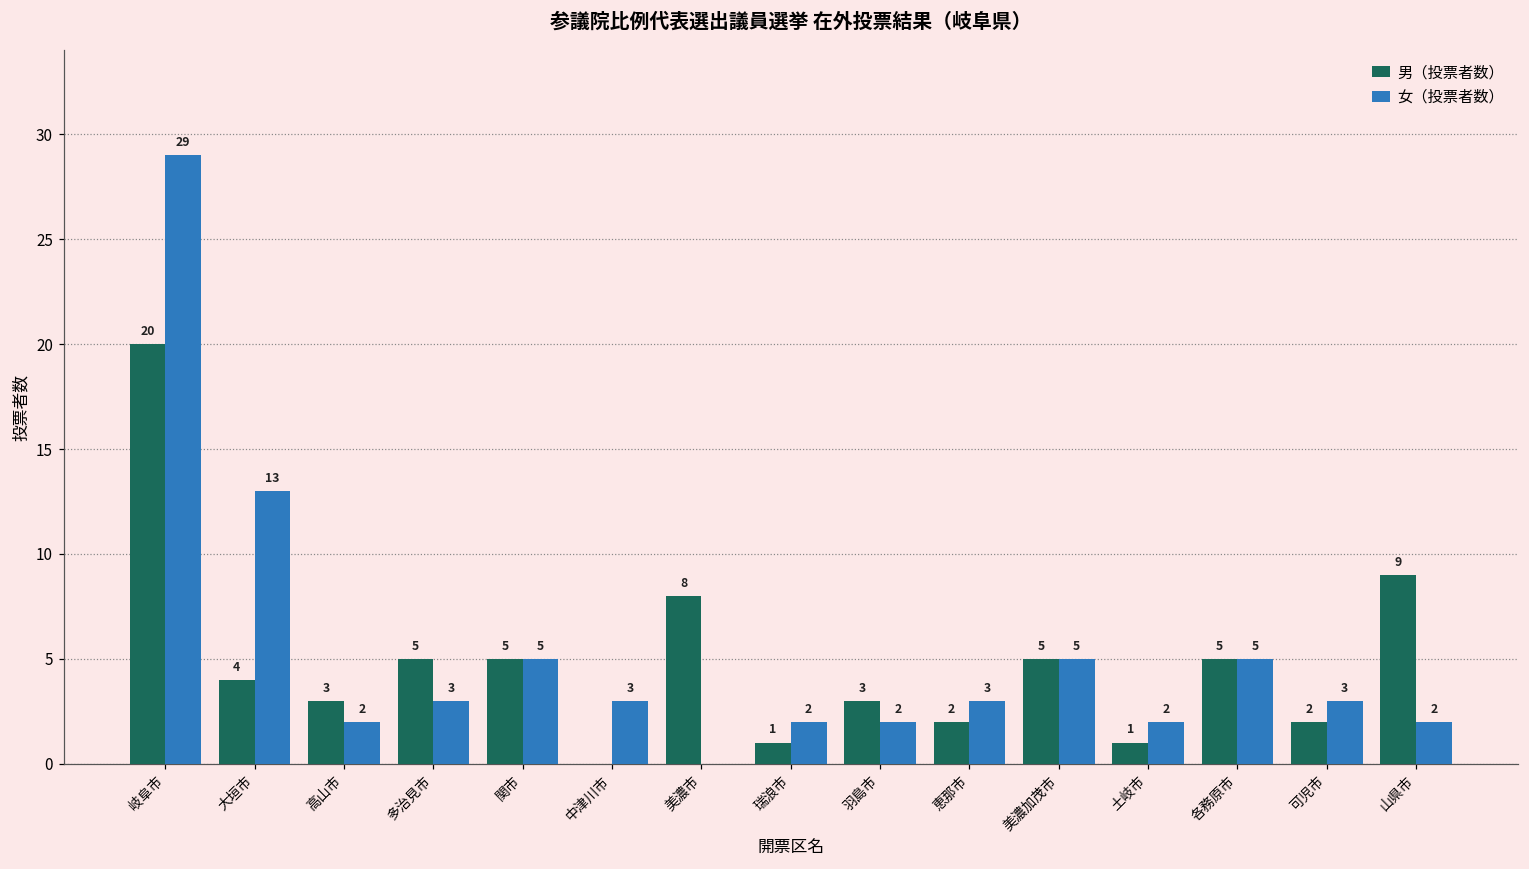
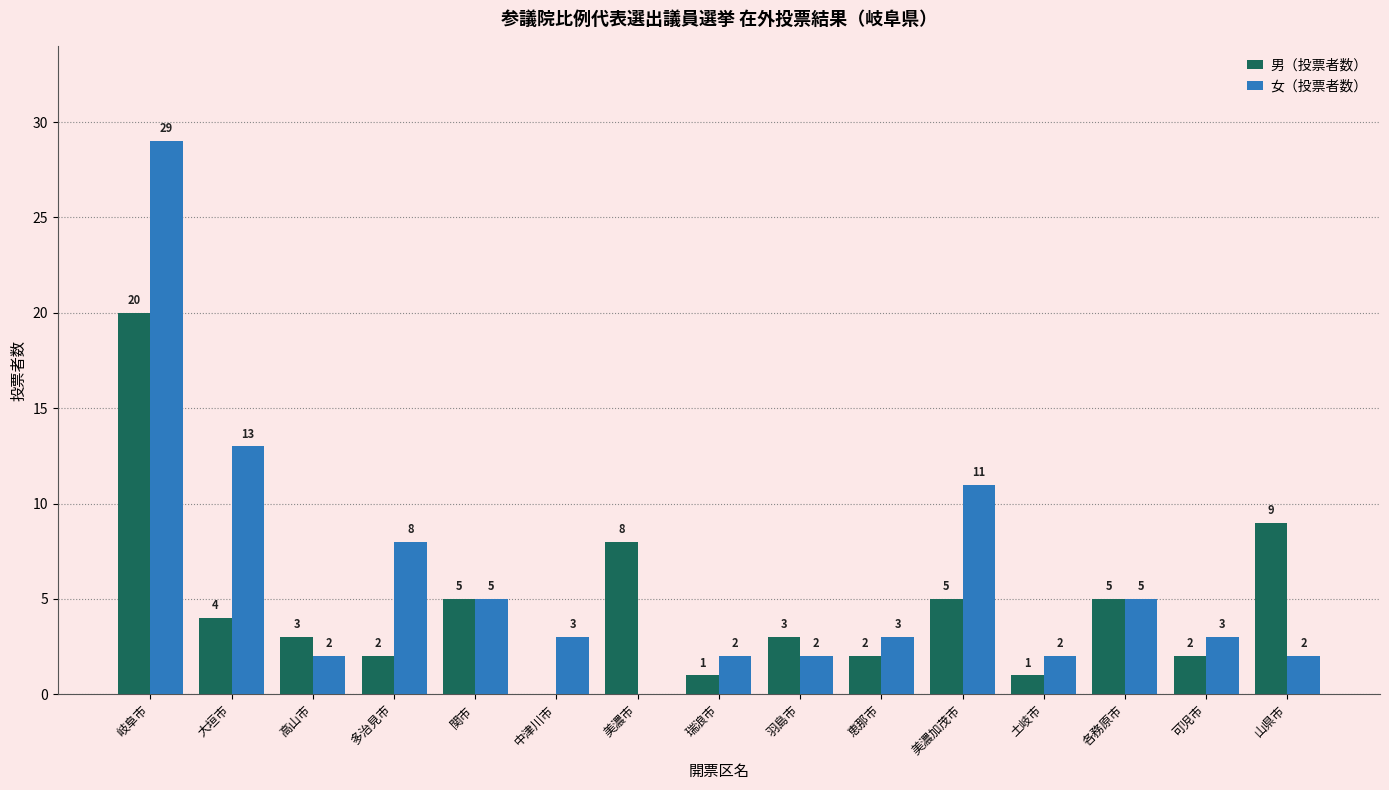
  {
    "男（投票者数）": {
      "岐阜市": 20,
      "大垣市": 4,
      "高山市": 3,
-     "多治見市": 5,
+     "多治見市": 2,
      "関市": 5,
      "美濃市": 8,
      "瑞浪市": 1,
      "羽島市": 3,
      "恵那市": 2,
      "美濃加茂市": 5,
      "土岐市": 1,
      "各務原市": 5,
      "可児市": 2,
      "山県市": 9
    },
    "女（投票者数）": {
      "岐阜市": 29,
      "大垣市": 13,
      "高山市": 2,
-     "多治見市": 3,
+     "多治見市": 8,
      "関市": 5,
      "中津川市": 3,
      "瑞浪市": 2,
      "羽島市": 2,
      "恵那市": 3,
-     "美濃加茂市": 5,
+     "美濃加茂市": 11,
      "土岐市": 2,
      "各務原市": 5,
      "可児市": 3,
      "山県市": 2
    }
  }
